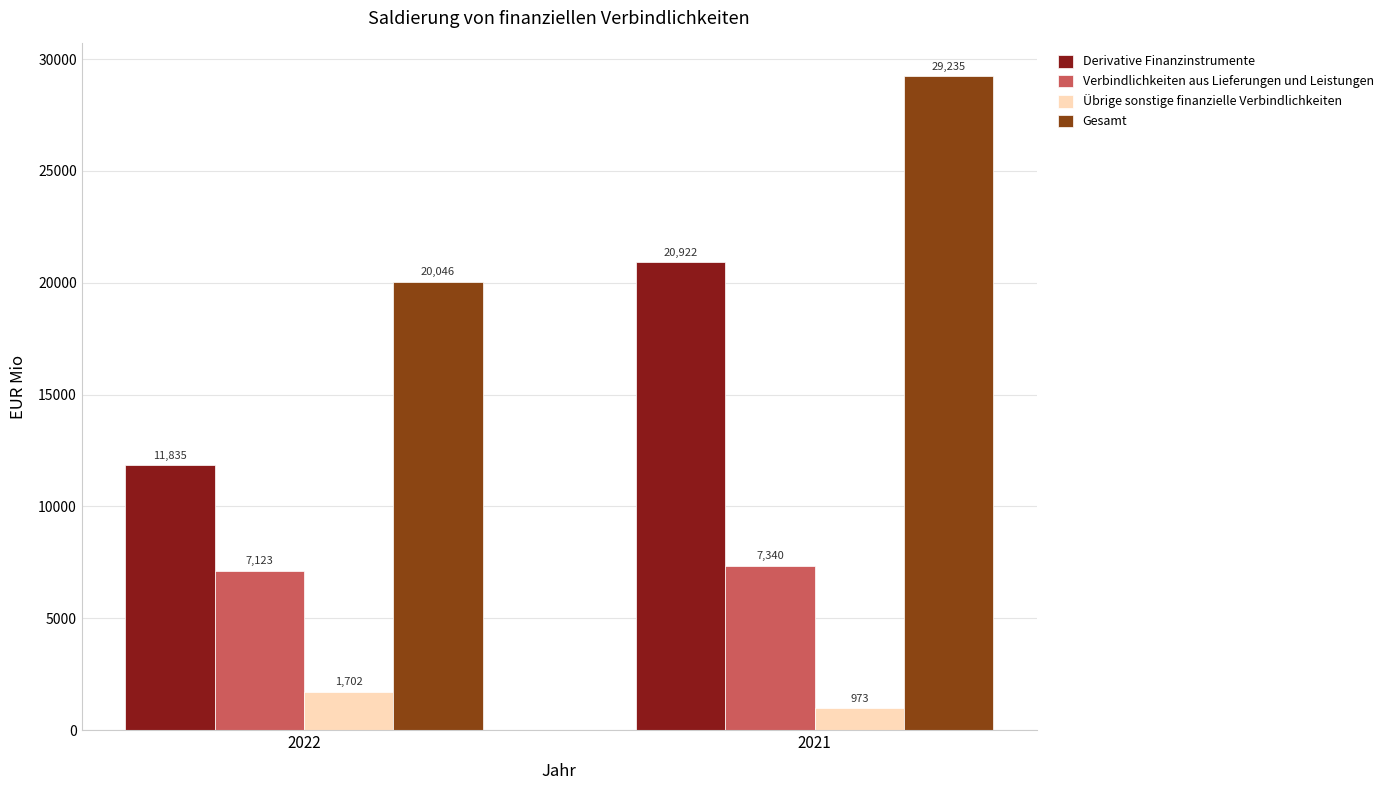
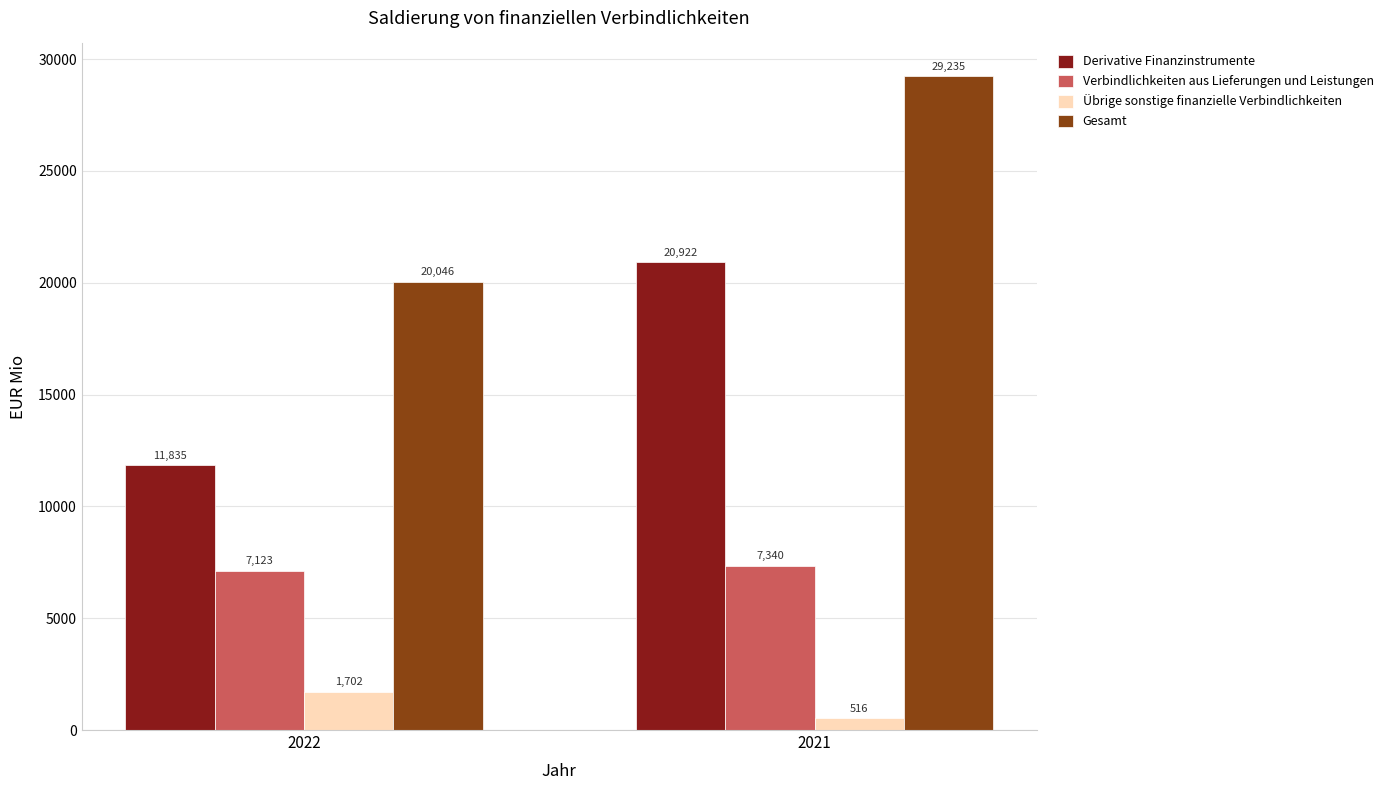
  {
    "Verbindlichkeiten aus Lieferungen und Leistungen": {
      "2022": "7,123",
      "2021": "7,340"
    },
    "Übrige sonstige finanzielle Verbindlichkeiten": {
      "2022": "1,702",
-     "2021": "973"
+     "2021": "516"
    }
  }
